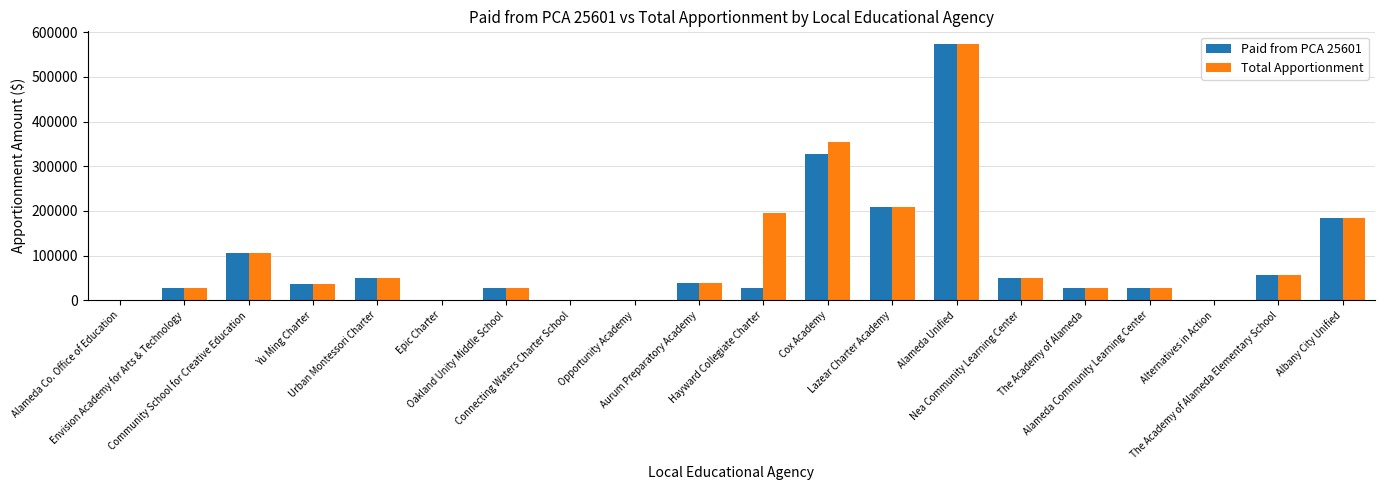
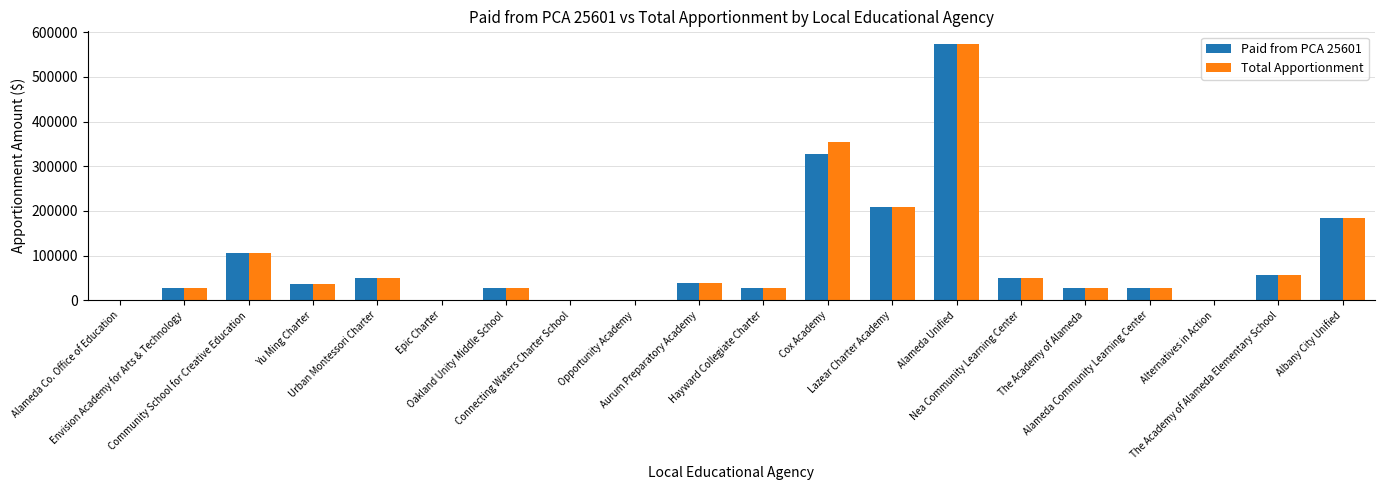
  {
    "Paid from PCA 25601": {
      "Alameda Co. Office of Education": 0,
      "Envision Academy for Arts & Technology": 30000,
      "Community School for Creative Education": 110000,
      "Yu Ming Charter": 40000,
      "Urban Montessori Charter": 50000,
      "Epic Charter": 0,
      "Oakland Unity Middle School": 30000,
      "Connecting Waters Charter School": 0,
      "Opportunity Academy": 0,
      "Aurum Preparatory Academy": 40000,
      "Hayward Collegiate Charter": 30000,
      "Cox Academy": 330000,
      "Lazear Charter Academy": 210000,
      "Alameda Unified": 570000,
      "Nea Community Learning Center": 50000,
      "The Academy of Alameda": 30000,
      "Alameda Community Learning Center": 30000,
      "Alternatives in Action": 0,
      "The Academy of Alameda Elementary School": 60000,
      "Albany City Unified": 180000
    },
    "Total Apportionment": {
      "Alameda Co. Office of Education": 0,
      "Envision Academy for Arts & Technology": 30000,
      "Community School for Creative Education": 110000,
      "Yu Ming Charter": 40000,
      "Urban Montessori Charter": 50000,
      "Epic Charter": 0,
      "Oakland Unity Middle School": 30000,
      "Connecting Waters Charter School": 0,
      "Opportunity Academy": 0,
      "Aurum Preparatory Academy": 40000,
-     "Hayward Collegiate Charter": 190000,
+     "Hayward Collegiate Charter": 30000,
      "Cox Academy": 350000,
      "Lazear Charter Academy": 210000,
      "Alameda Unified": 570000,
      "Nea Community Learning Center": 50000,
      "The Academy of Alameda": 30000,
      "Alameda Community Learning Center": 30000,
      "Alternatives in Action": 0,
      "The Academy of Alameda Elementary School": 60000,
      "Albany City Unified": 180000
    }
  }
